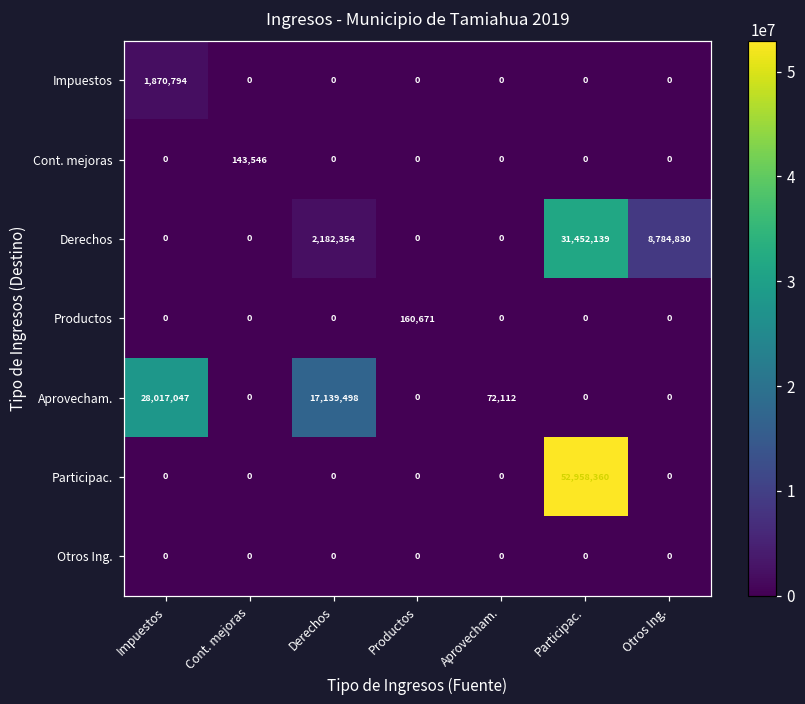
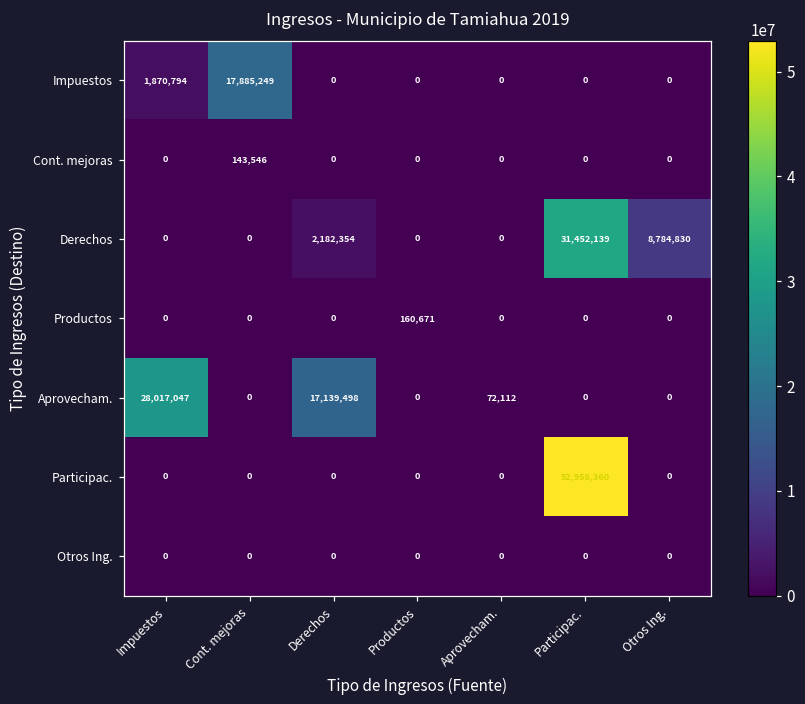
  {
    "Impuestos": {
      "Impuestos": "1,870,794",
-     "Cont. mejoras": "0",
+     "Cont. mejoras": "17,885,249",
      "Derechos": "0",
      "Productos": "0",
      "Aprovecham.": "0",
      "Participac.": "0",
      "Otros Ing.": "0"
    },
    "Cont. mejoras": {
      "Impuestos": "0",
      "Cont. mejoras": "143,546",
      "Derechos": "0",
      "Productos": "0",
      "Aprovecham.": "0",
      "Participac.": "0",
      "Otros Ing.": "0"
    },
    "Derechos": {
      "Impuestos": "0",
      "Cont. mejoras": "0",
      "Derechos": "2,182,354",
      "Productos": "0",
      "Aprovecham.": "0",
      "Participac.": "31,452,139",
      "Otros Ing.": "8,784,830"
    },
    "Productos": {
      "Impuestos": "0",
      "Cont. mejoras": "0",
      "Derechos": "0",
      "Productos": "160,671",
      "Aprovecham.": "0",
      "Participac.": "0",
      "Otros Ing.": "0"
    },
    "Aprovecham.": {
      "Impuestos": "28,017,047",
      "Cont. mejoras": "0",
      "Derechos": "17,139,498",
      "Productos": "0",
      "Aprovecham.": "72,112",
      "Participac.": "0",
      "Otros Ing.": "0"
    },
    "Participac.": {
      "Impuestos": "0",
      "Cont. mejoras": "0",
      "Derechos": "0",
      "Productos": "0",
      "Aprovecham.": "0",
      "Otros Ing.": "0"
    },
    "Otros Ing.": {
      "Impuestos": "0",
      "Cont. mejoras": "0",
      "Derechos": "0",
      "Productos": "0",
      "Aprovecham.": "0",
      "Participac.": "0",
      "Otros Ing.": "0"
    }
  }
